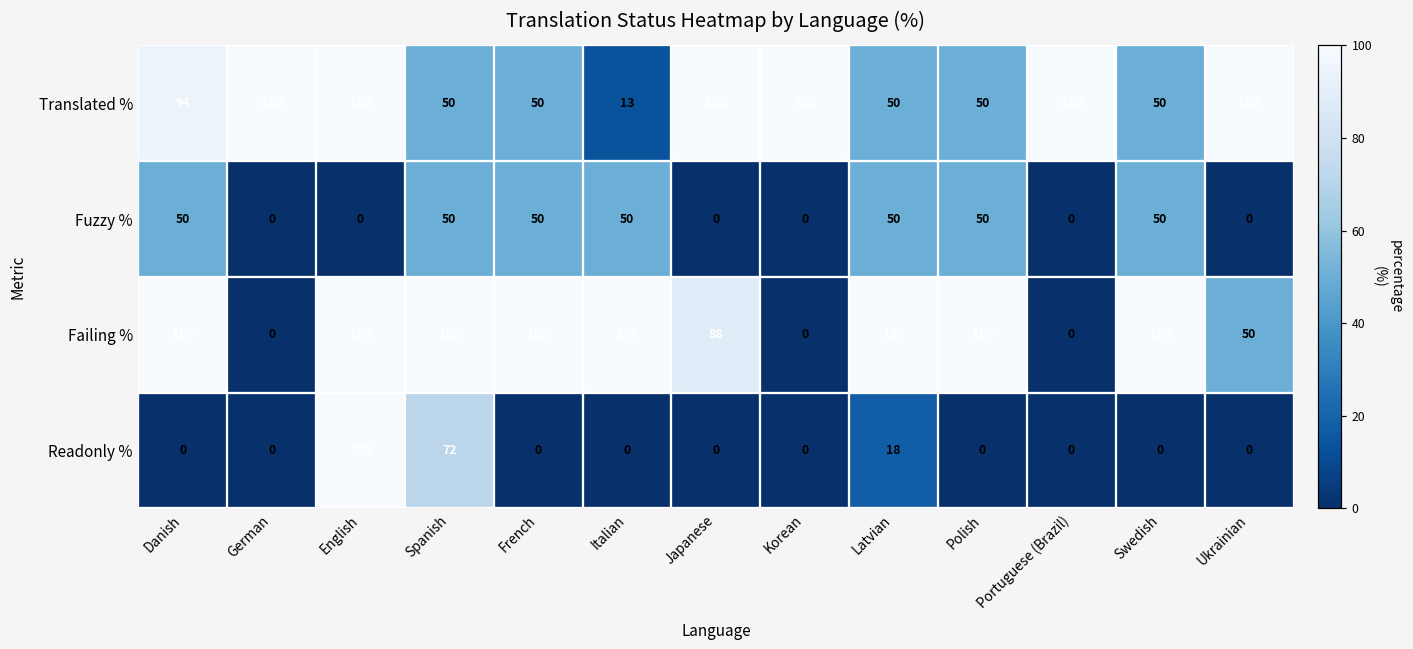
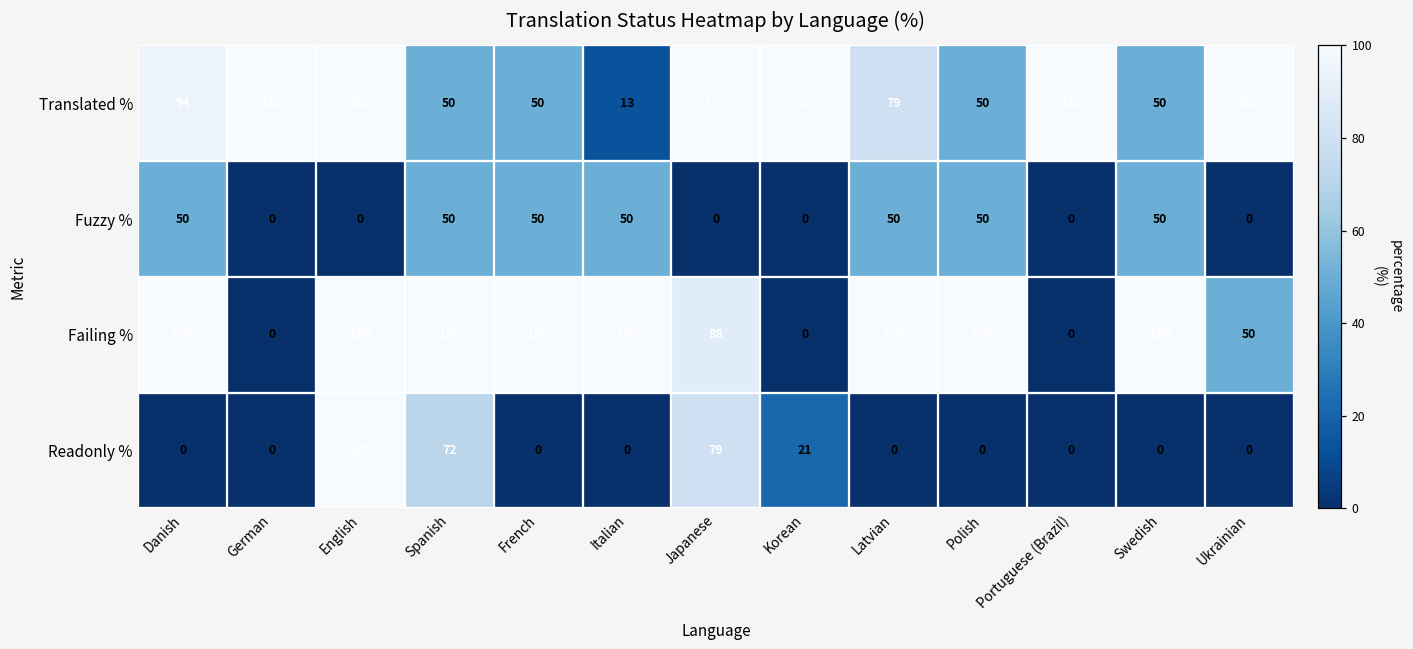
  {
    "Translated %": {
      "Spanish": 50,
      "French": 50,
      "Italian": 13,
-     "Latvian": 50,
+     "Latvian": 79,
      "Polish": 50,
      "Swedish": 50
    },
    "Fuzzy %": {
      "Danish": 50,
      "German": 0,
      "English": 0,
      "Spanish": 50,
      "French": 50,
      "Italian": 50,
      "Japanese": 0,
      "Korean": 0,
      "Latvian": 50,
      "Polish": 50,
      "Portuguese (Brazil)": 0,
      "Swedish": 50,
      "Ukrainian": 0
    },
    "Failing %": {
      "German": 0,
      "Korean": 0,
      "Portuguese (Brazil)": 0,
      "Ukrainian": 50
    },
    "Readonly %": {
      "Danish": 0,
      "German": 0,
      "Spanish": 72,
      "French": 0,
      "Italian": 0,
-     "Japanese": 0,
-     "Korean": 0,
-     "Latvian": 18,
+     "Japanese": 79,
+     "Korean": 21,
+     "Latvian": 0,
      "Polish": 0,
      "Portuguese (Brazil)": 0,
      "Swedish": 0,
      "Ukrainian": 0
    }
  }
